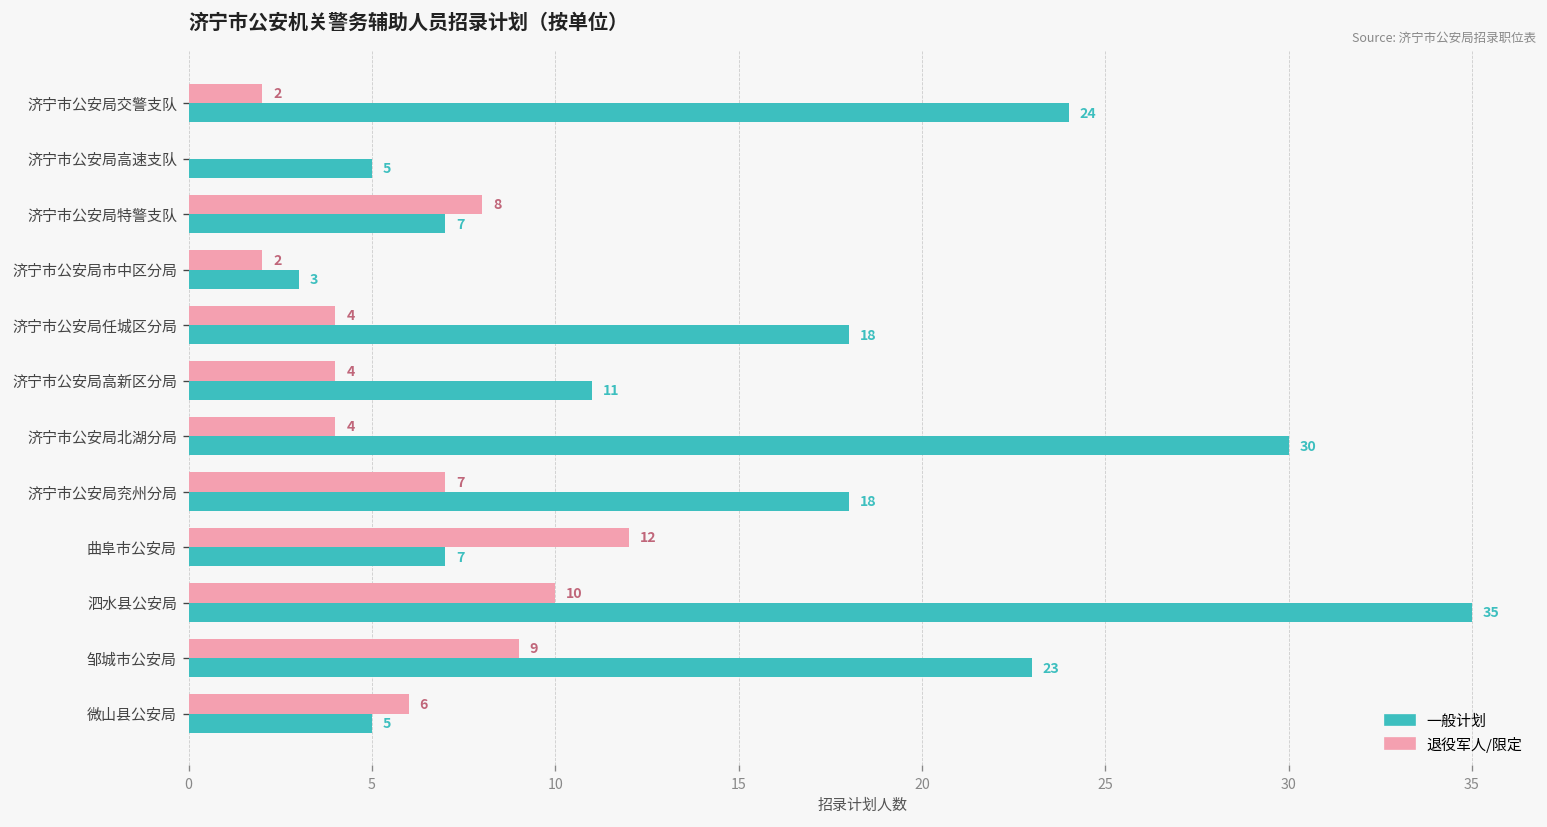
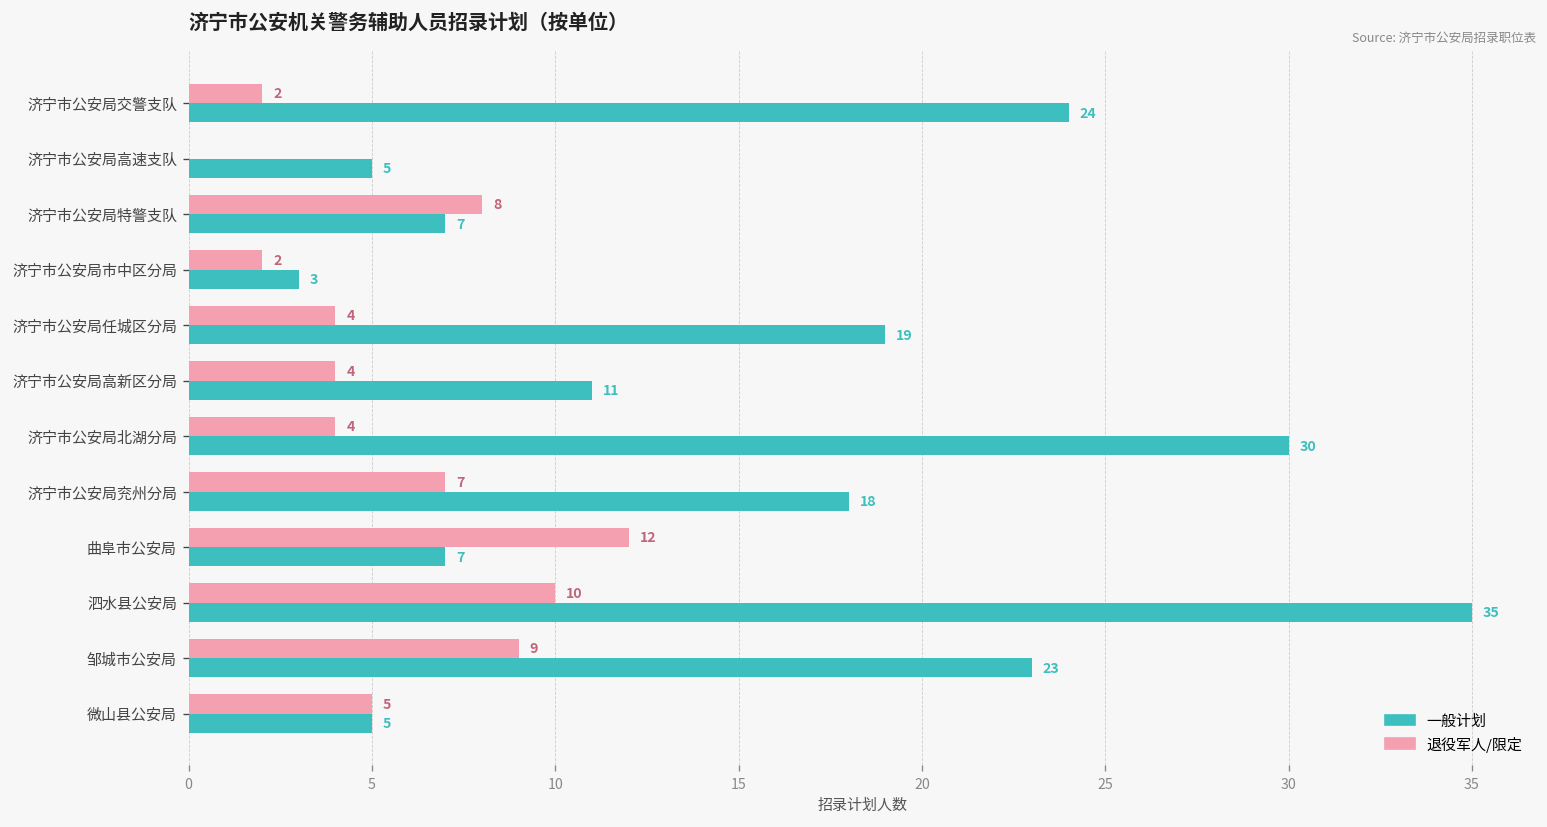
  {
    "一般计划": {
      "济宁市公安局交警支队": 24,
      "济宁市公安局高速支队": 5,
      "济宁市公安局特警支队": 7,
      "济宁市公安局市中区分局": 3,
-     "济宁市公安局任城区分局": 18,
+     "济宁市公安局任城区分局": 19,
      "济宁市公安局高新区分局": 11,
      "济宁市公安局北湖分局": 30,
      "济宁市公安局兖州分局": 18,
      "曲阜市公安局": 7,
      "泗水县公安局": 35,
      "邹城市公安局": 23,
      "微山县公安局": 5
    },
    "退役军人/限定": {
      "济宁市公安局交警支队": 2,
      "济宁市公安局特警支队": 8,
      "济宁市公安局市中区分局": 2,
      "济宁市公安局任城区分局": 4,
      "济宁市公安局高新区分局": 4,
      "济宁市公安局北湖分局": 4,
      "济宁市公安局兖州分局": 7,
      "曲阜市公安局": 12,
      "泗水县公安局": 10,
      "邹城市公安局": 9,
-     "微山县公安局": 6
+     "微山县公安局": 5
    }
  }
